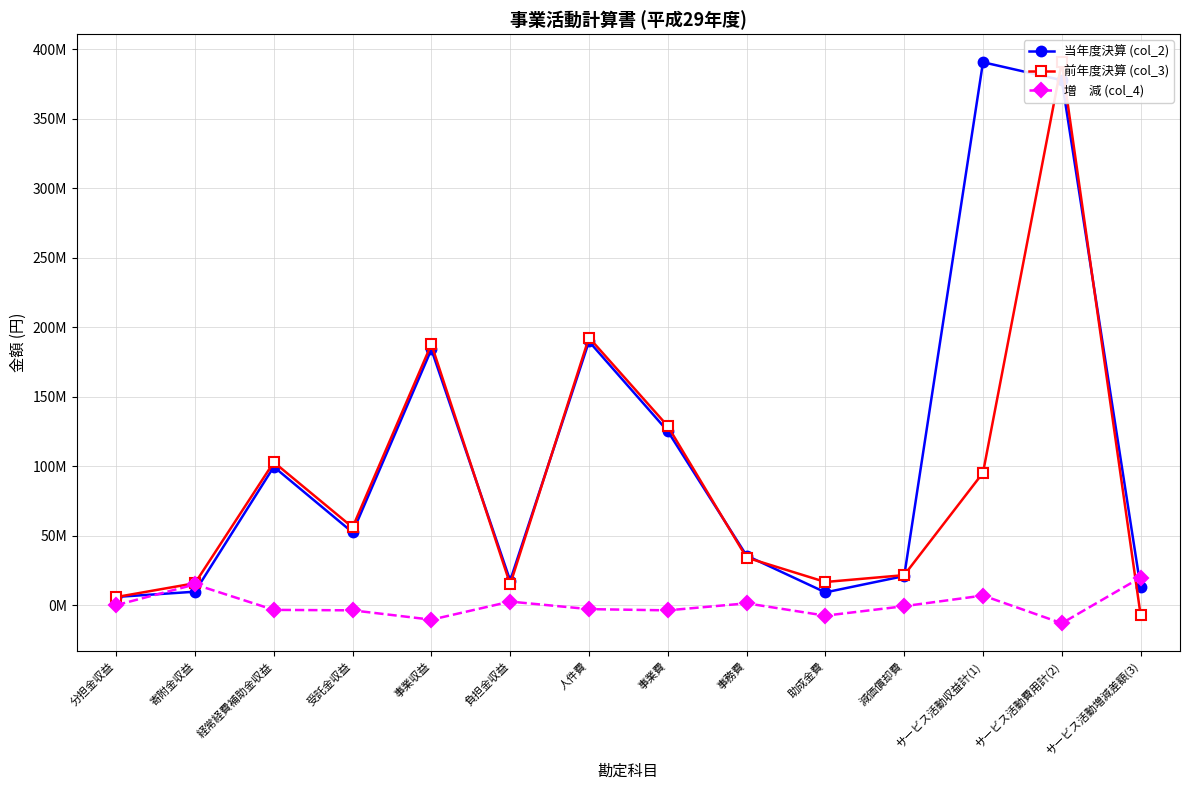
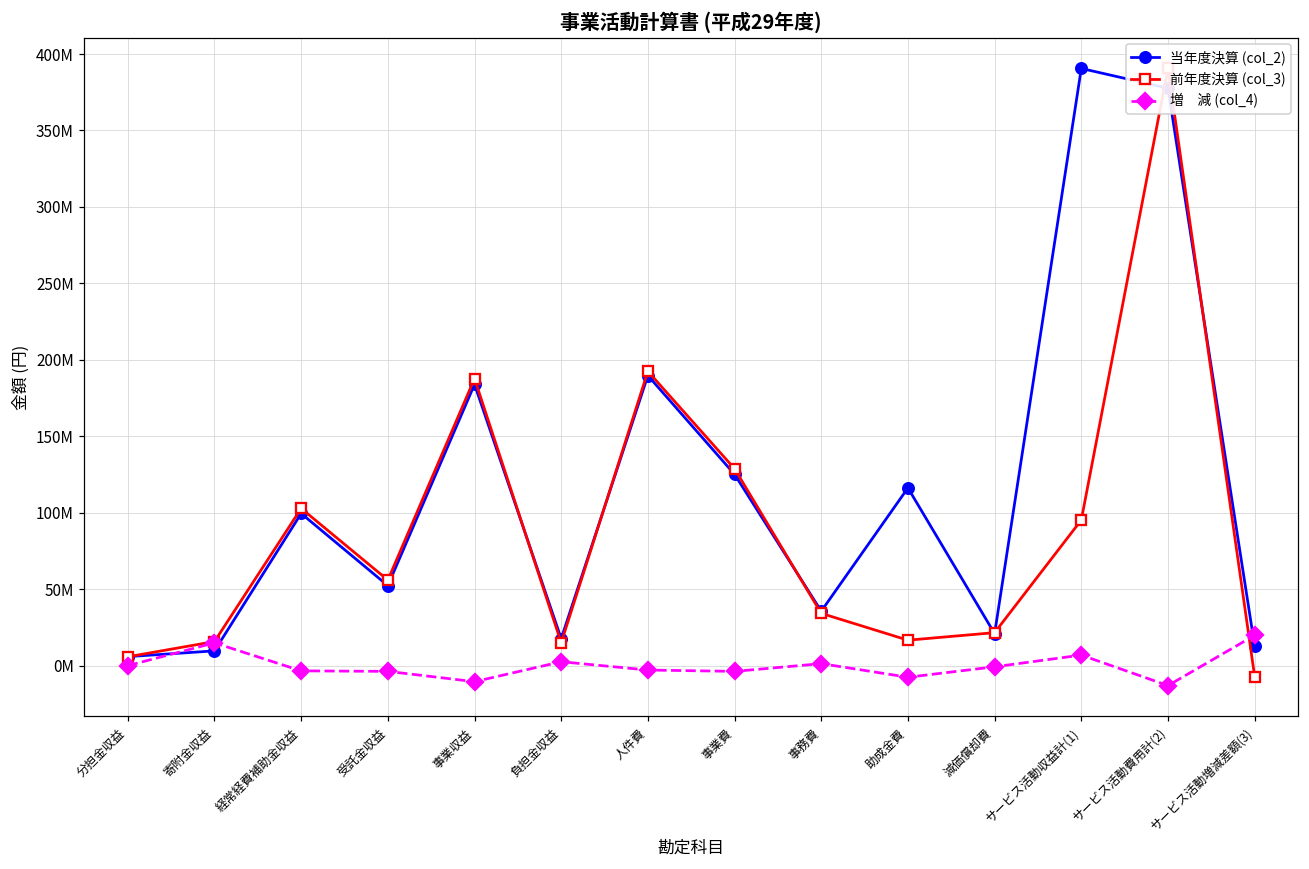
  {
    "当年度決算 (col_2)": {
      "寄附金収益": 10000000,
      "経常経費補助金収益": 100000000,
      "受託金収益": 52000000,
      "事業収益": 184000000,
      "負担金収益": 18000000,
      "人件費": 190000000,
      "事業費": 125000000,
-     "助成金費": 9000000,
+     "助成金費": 116000000,
      "サービス活動収益計(1)": 391000000,
      "サービス活動増減差額(3)": 13000000
    },
    "前年度決算 (col_3)": {
      "経常経費補助金収益": 103000000,
      "受託金収益": 56000000,
      "事業収益": 188000000,
      "負担金収益": 15000000,
      "人件費": 193000000,
      "事業費": 129000000,
      "助成金費": 17000000,
      "サービス活動収益計(1)": 95000000,
      "サービス活動増減差額(3)": -7000000
    },
    "増 減 (col_4)": {
      "分担金収益": 0,
      "経常経費補助金収益": -3000000,
      "受託金収益": -4000000,
      "事業収益": -10000000,
      "負担金収益": 3000000,
      "人件費": -3000000,
      "事業費": -4000000,
      "事務費": 1000000,
      "助成金費": -7000000,
      "減価償却費": -1000000,
      "サービス活動収益計(1)": 7000000,
      "サービス活動費用計(2)": -13000000,
      "サービス活動増減差額(3)": 20000000
    }
  }
